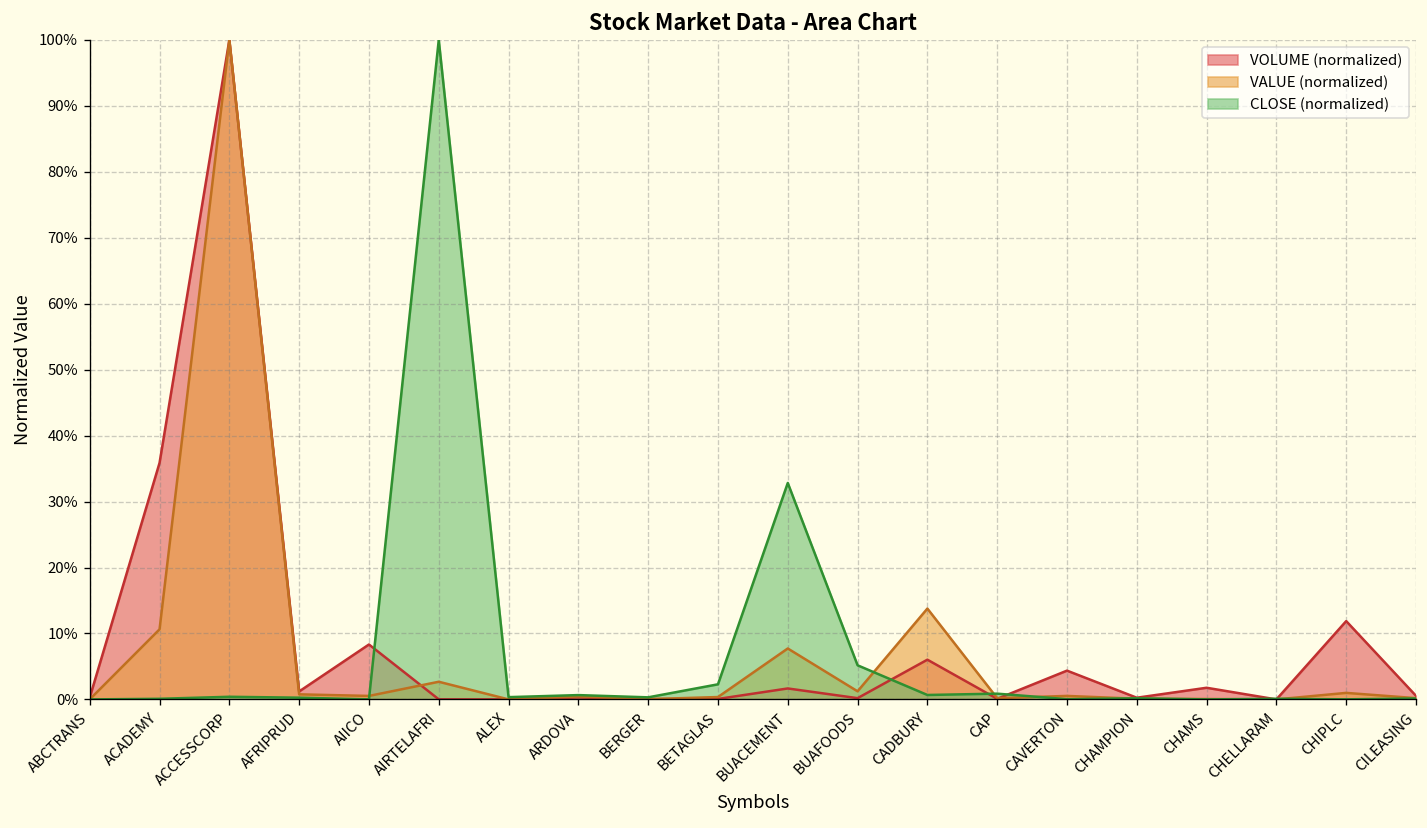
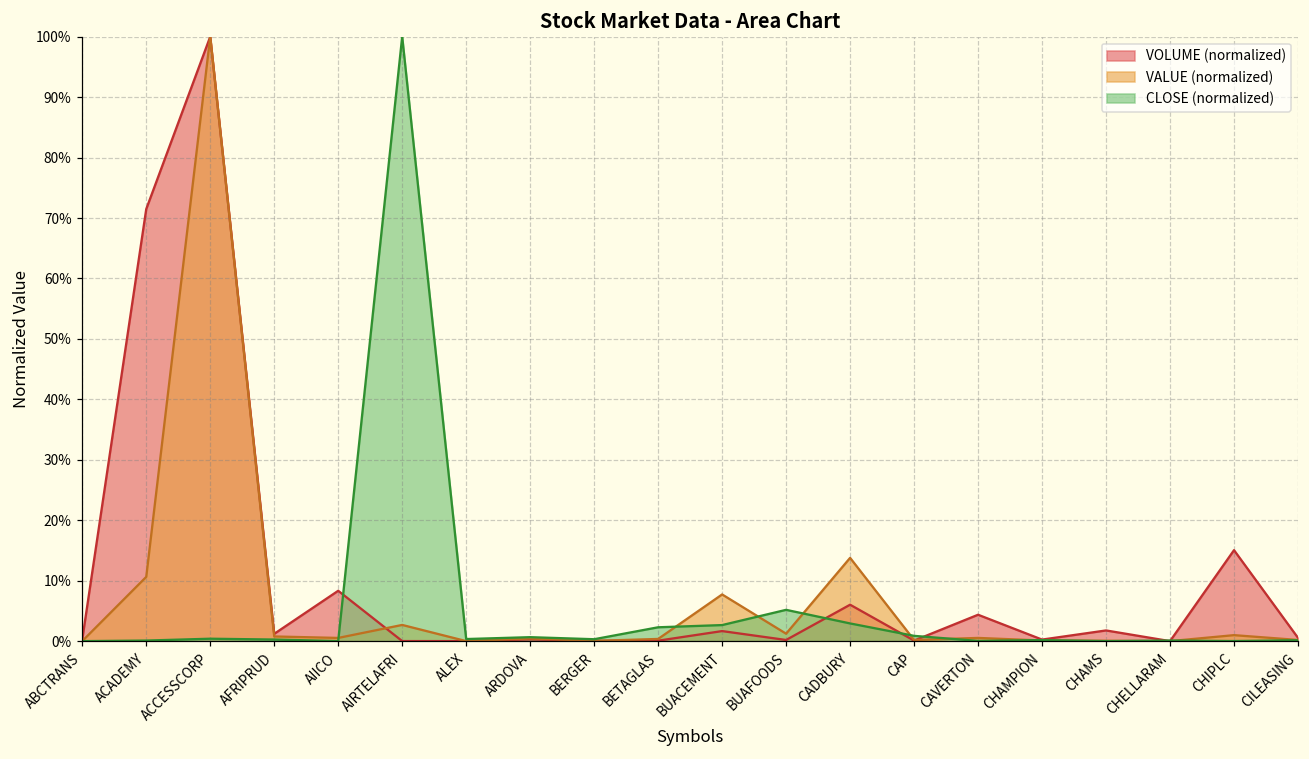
  {
    "VOLUME (normalized)": {
-     "ACADEMY": "36%",
+     "ACADEMY": "71%",
      "AIICO": "8%",
      "AIRTELAFRI": "0%",
      "BUACEMENT": "2%",
      "BUAFOODS": "0%",
      "CADBURY": "6%",
      "CAVERTON": "4%",
      "CHAMS": "2%",
-     "CHIPLC": "12%"
+     "CHIPLC": "15%"
    },
    "VALUE (normalized)": {
      "ACADEMY": "11%",
      "AIICO": "1%",
      "AIRTELAFRI": "3%",
      "BUACEMENT": "8%",
      "BUAFOODS": "1%",
      "CADBURY": "14%",
      "CAVERTON": "1%",
      "CHIPLC": "1%"
    },
    "CLOSE (normalized)": {
      "ACADEMY": "0%",
      "ACCESSCORP": "0%",
      "AFRIPRUD": "0%",
      "AIICO": "0%",
      "AIRTELAFRI": "100%",
      "BETAGLAS": "2%",
-     "BUACEMENT": "33%",
+     "BUACEMENT": "3%",
      "BUAFOODS": "5%",
-     "CADBURY": "1%",
+     "CADBURY": "3%",
      "CAP": "1%",
      "CAVERTON": "0%",
      "CHIPLC": "0%"
    }
  }
